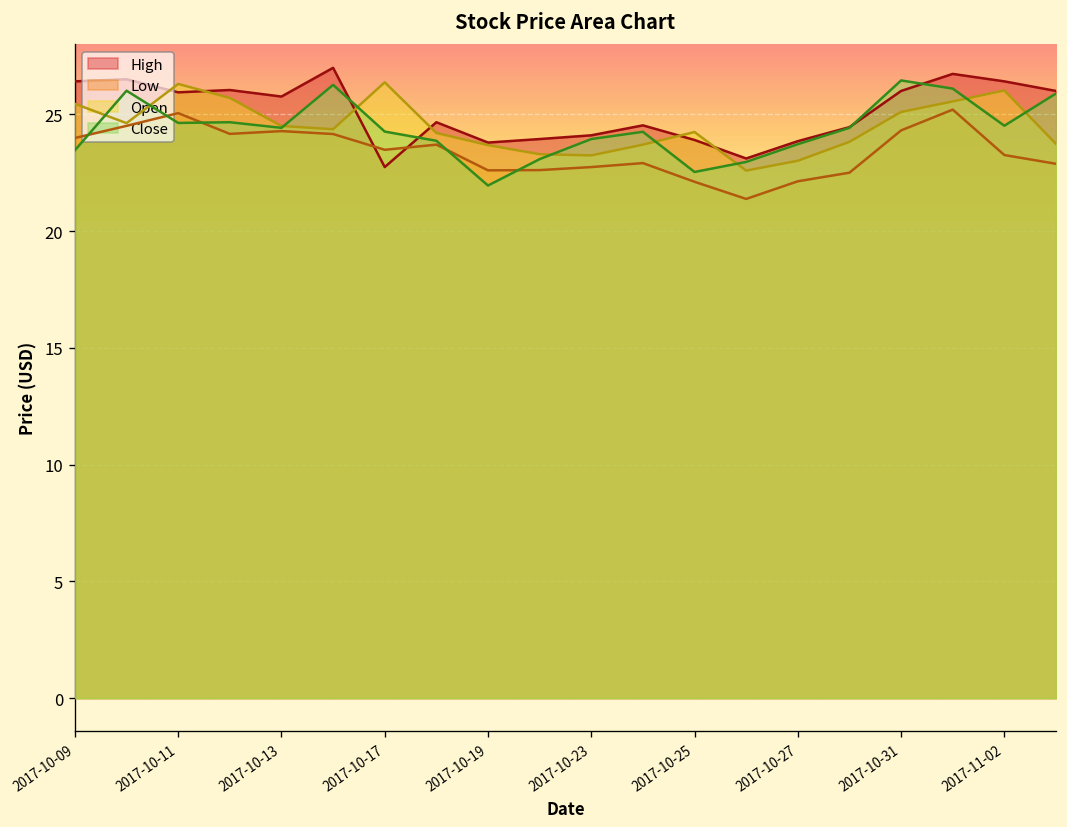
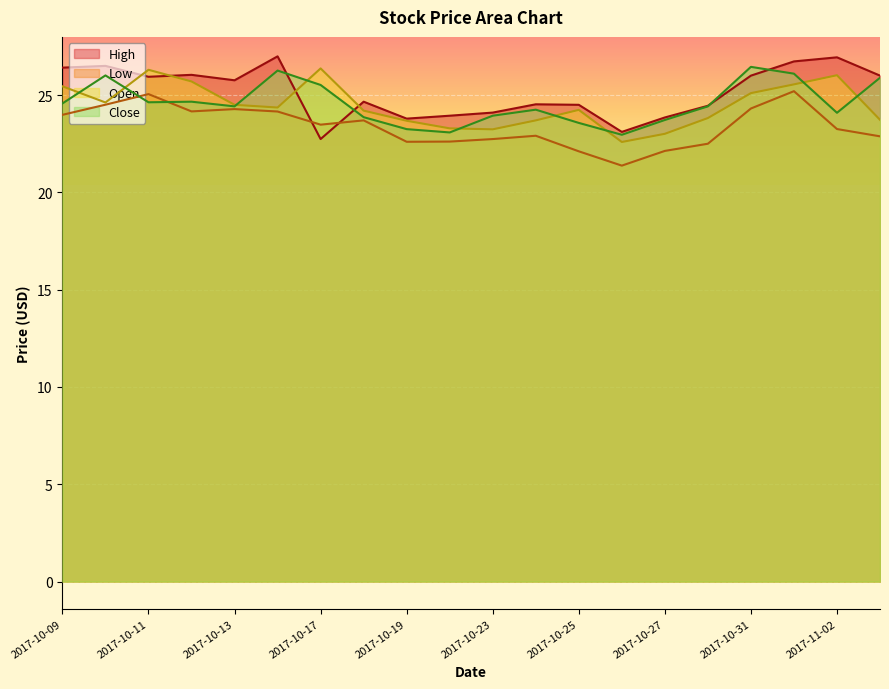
  {
    "High": {
      "2017-10-09": 26.4,
      "2017-10-11": 25.9,
      "2017-10-13": 25.8,
      "2017-10-17": 22.7,
      "2017-10-23": 24.1,
-     "2017-10-25": 23.9,
+     "2017-10-25": 24.5,
      "2017-10-31": 26.0,
-     "2017-11-02": 26.4
+     "2017-11-02": 26.9
    },
    "Close": {
-     "2017-10-09": 23.5,
+     "2017-10-09": 24.6,
      "2017-10-11": 24.6,
-     "2017-10-17": 24.3,
-     "2017-10-19": 22.0,
+     "2017-10-17": 25.5,
+     "2017-10-19": 23.3,
      "2017-10-23": 23.9,
-     "2017-10-25": 22.5,
+     "2017-10-25": 23.6,
      "2017-10-31": 26.5,
-     "2017-11-02": 24.5
+     "2017-11-02": 24.1
    }
  }
